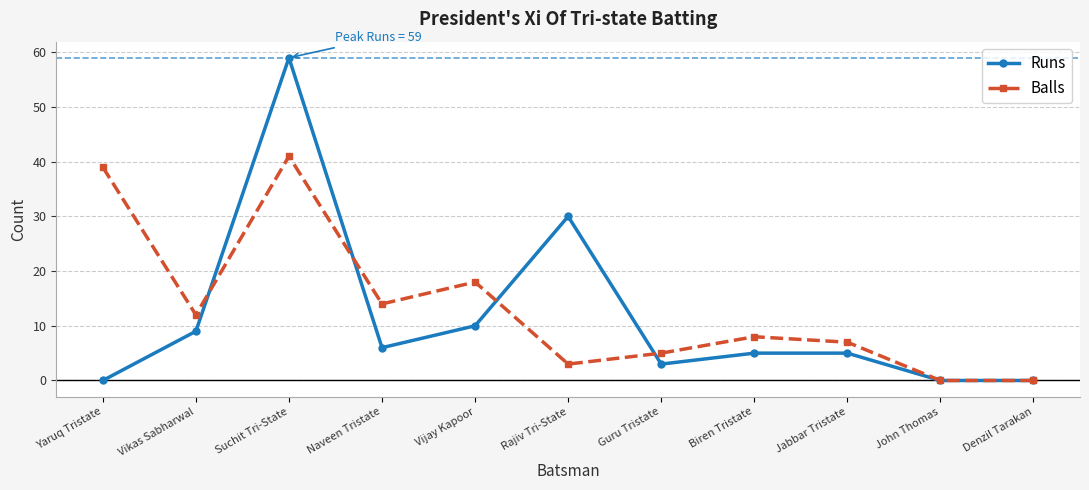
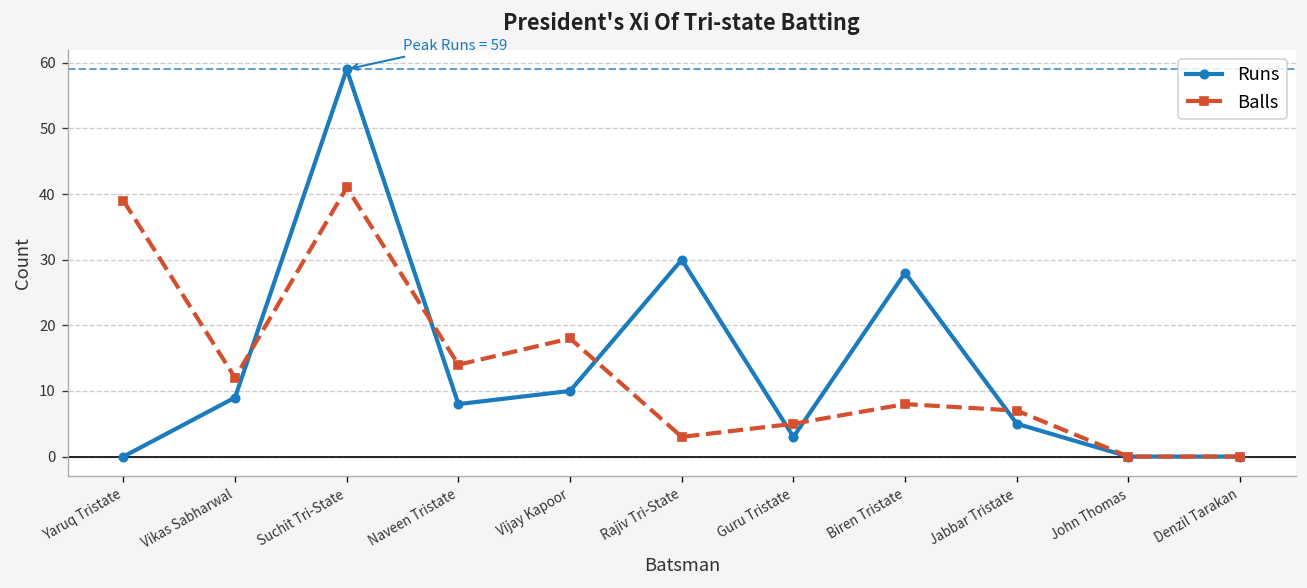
  {
    "Runs": {
      "Yaruq Tristate": 0,
      "Vikas Sabharwal": 9,
-     "Naveen Tristate": 6,
+     "Naveen Tristate": 8,
      "Vijay Kapoor": 10,
      "Rajiv Tri-State": 30,
      "Guru Tristate": 3,
-     "Biren Tristate": 5,
+     "Biren Tristate": 28,
      "Jabbar Tristate": 5
    },
    "Balls": {
      "Yaruq Tristate": 39,
      "Vikas Sabharwal": 12,
      "Suchit Tri-State": 41,
      "Naveen Tristate": 14,
      "Vijay Kapoor": 18,
      "Rajiv Tri-State": 3,
      "Guru Tristate": 5,
      "Biren Tristate": 8,
      "Jabbar Tristate": 7
    }
  }
